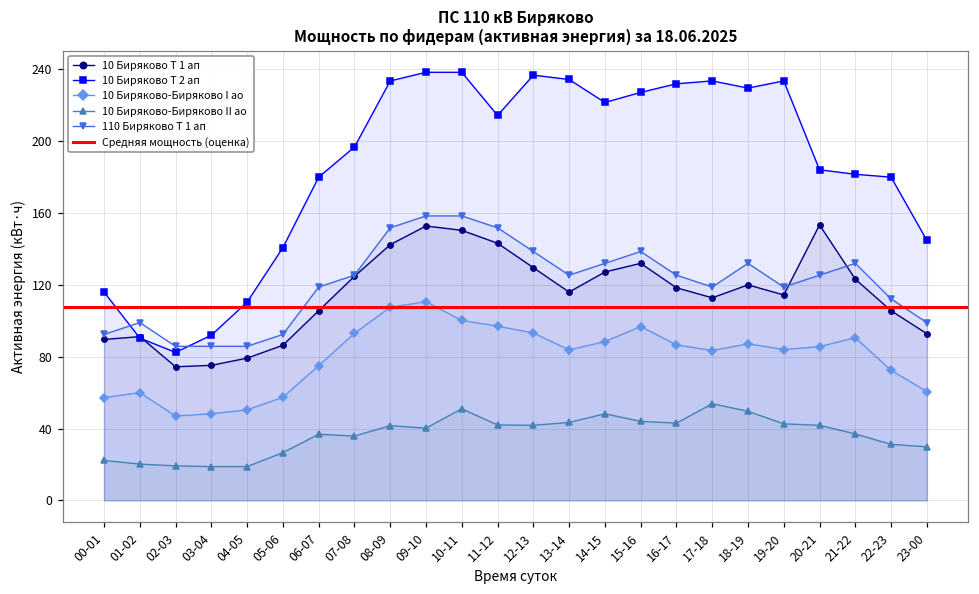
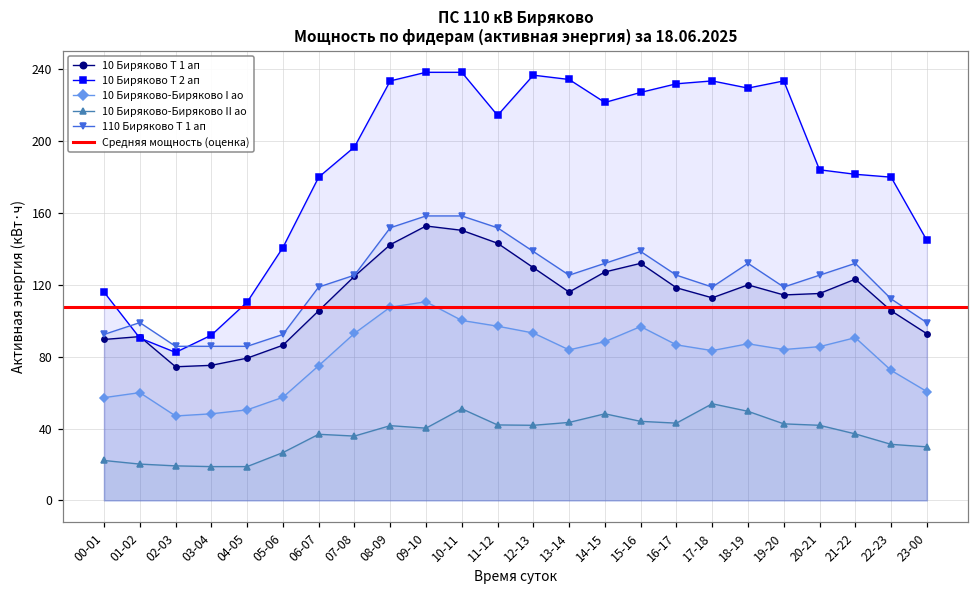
  {
    "10 Биряково Т 1 ап": {
      "00-01": 90,
      "02-03": 74,
      "03-04": 75,
      "04-05": 79,
      "05-06": 86,
      "06-07": 106,
      "08-09": 142,
      "09-10": 153,
      "10-11": 150,
      "11-12": 143,
      "12-13": 130,
      "13-14": 116,
      "14-15": 127,
      "15-16": 132,
      "16-17": 118,
      "17-18": 113,
      "18-19": 120,
      "19-20": 114,
-     "20-21": 153,
+     "20-21": 115,
      "21-22": 123,
      "22-23": 106,
      "23-00": 93
    },
    "10 Биряково Т 2 ап": {
      "00-01": 116,
      "02-03": 82,
      "03-04": 92,
      "04-05": 110,
      "05-06": 141,
      "06-07": 180,
      "07-08": 197,
      "08-09": 234,
      "09-10": 238,
      "10-11": 238,
      "11-12": 214,
      "12-13": 237,
      "13-14": 234,
      "14-15": 222,
      "15-16": 227,
      "16-17": 232,
      "17-18": 234,
      "18-19": 230,
      "19-20": 234,
      "20-21": 184,
      "21-22": 182,
      "22-23": 180,
      "23-00": 145
    }
  }
